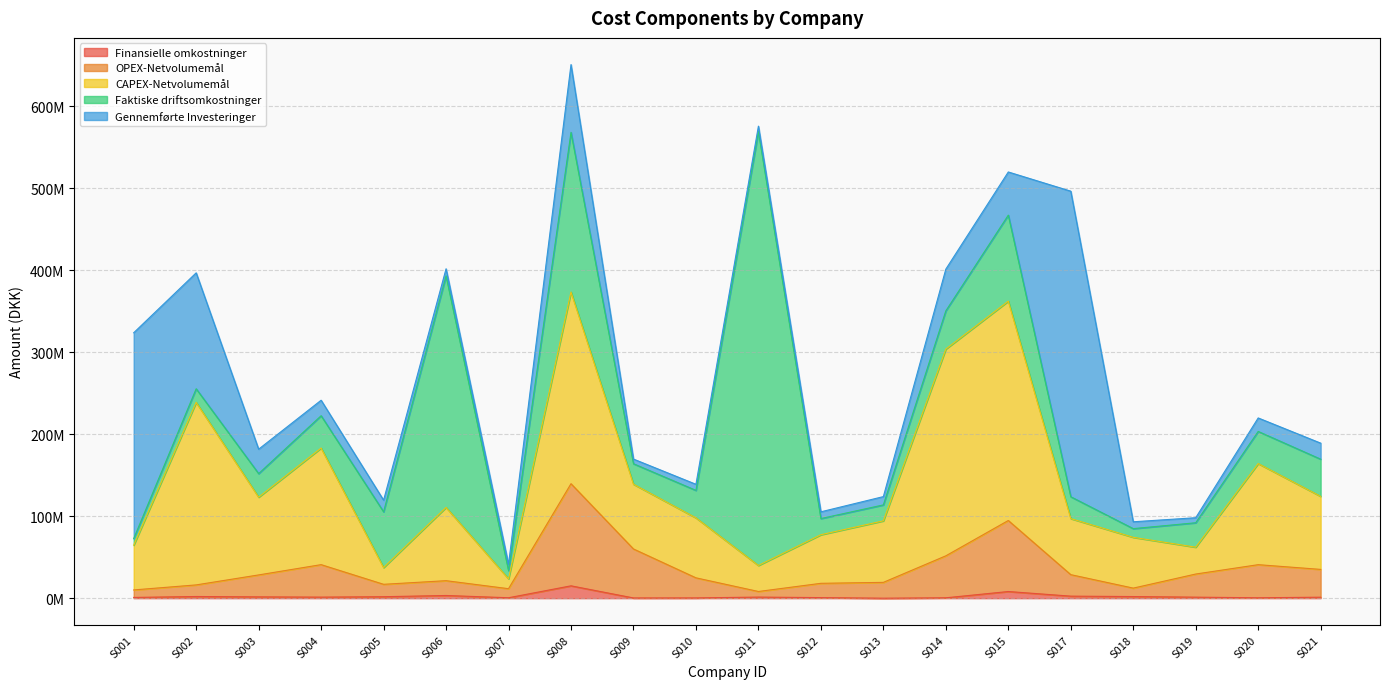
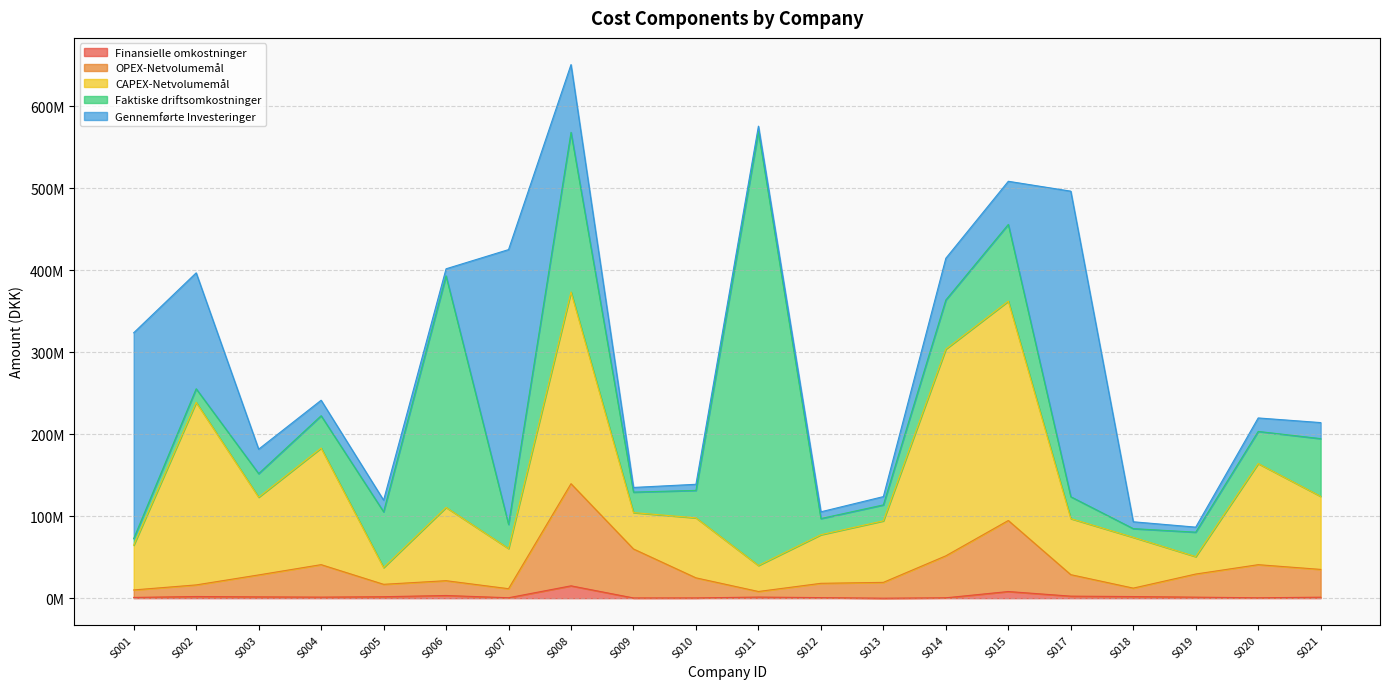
  {
    "CAPEX-Netvolumemål": {
      "S001": 50000000,
      "S002": 220000000,
      "S003": 90000000,
      "S004": 140000000,
      "S005": 20000000,
      "S006": 90000000,
-     "S007": 10000000,
+     "S007": 50000000,
      "S008": 230000000,
-     "S009": 80000000,
+     "S009": 40000000,
      "S010": 70000000,
      "S011": 30000000,
      "S012": 60000000,
      "S013": 80000000,
      "S014": 250000000,
      "S015": 270000000,
      "S017": 70000000,
      "S018": 60000000,
-     "S019": 30000000,
+     "S019": 20000000,
      "S020": 120000000,
      "S021": 90000000
    },
    "Faktiske driftsomkostninger": {
      "S001": 10000000,
      "S002": 20000000,
      "S003": 30000000,
      "S004": 40000000,
      "S005": 70000000,
      "S006": 280000000,
-     "S007": 10000000,
+     "S007": 30000000,
      "S008": 190000000,
      "S009": 20000000,
      "S010": 30000000,
      "S011": 530000000,
      "S012": 20000000,
      "S013": 20000000,
-     "S014": 50000000,
-     "S015": 100000000,
+     "S014": 60000000,
+     "S015": 90000000,
      "S017": 30000000,
      "S018": 10000000,
      "S019": 30000000,
      "S020": 40000000,
-     "S021": 50000000
+     "S021": 70000000
    },
    "Gennemførte Investeringer": {
      "S001": 250000000,
      "S002": 140000000,
      "S003": 30000000,
      "S004": 20000000,
      "S005": 10000000,
      "S006": 10000000,
-     "S007": 10000000,
+     "S007": 340000000,
      "S008": 80000000,
      "S009": 10000000,
      "S010": 10000000,
      "S011": 10000000,
      "S012": 10000000,
      "S013": 10000000,
      "S014": 50000000,
      "S015": 50000000,
      "S017": 370000000,
      "S018": 10000000,
      "S019": 10000000,
      "S020": 20000000,
      "S021": 20000000
    }
  }
